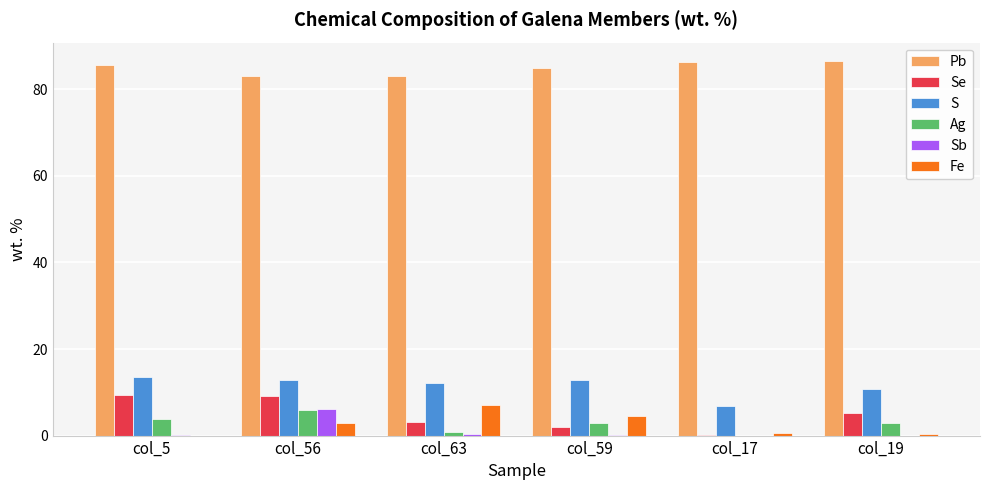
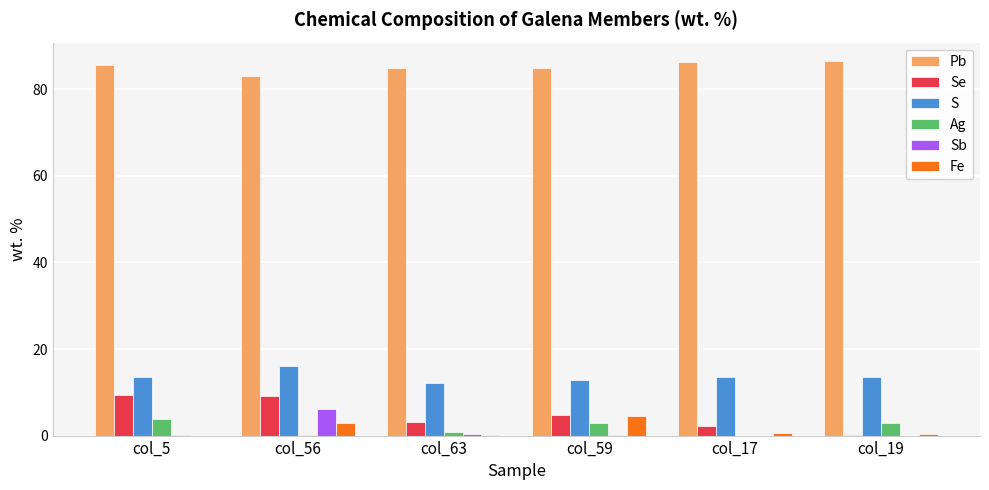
  {
    "Pb": {
      "col_5": 86,
      "col_56": 83,
-     "col_63": 83,
+     "col_63": 85,
      "col_59": 85,
      "col_17": 86,
      "col_19": 86
    },
    "Se": {
      "col_5": 9,
      "col_56": 9,
      "col_63": 3,
-     "col_59": 2,
-     "col_17": 0,
-     "col_19": 5
+     "col_59": 5,
+     "col_17": 2,
+     "col_19": 0
    },
    "S": {
      "col_5": 14,
-     "col_56": 13,
+     "col_56": 16,
      "col_63": 12,
      "col_59": 13,
-     "col_17": 7,
-     "col_19": 11
+     "col_17": 14,
+     "col_19": 13
    },
    "Ag": {
      "col_5": 4,
-     "col_56": 6,
+     "col_56": 0,
      "col_63": 1,
      "col_59": 3,
      "col_17": 0,
      "col_19": 3
    },
    "Sb": {
      "col_56": 6,
      "col_17": 0,
      "col_19": 0
    },
    "Fe": {
      "col_5": 0,
      "col_56": 3,
-     "col_63": 7,
+     "col_63": 0,
      "col_59": 4,
      "col_17": 1
    }
  }
